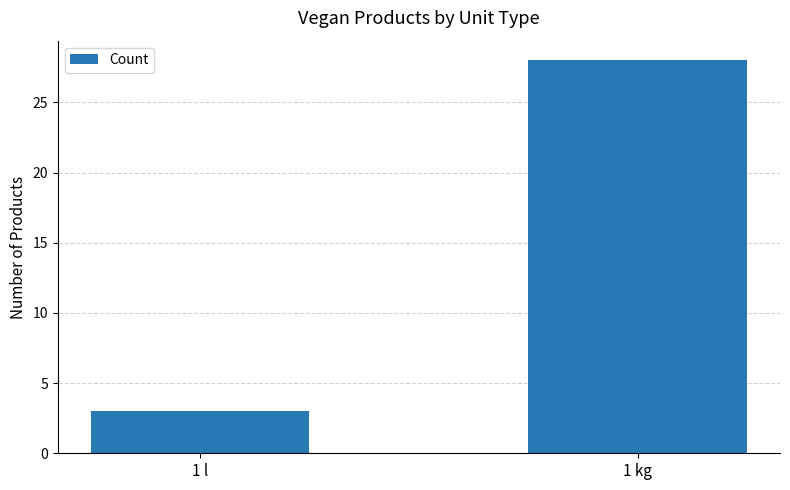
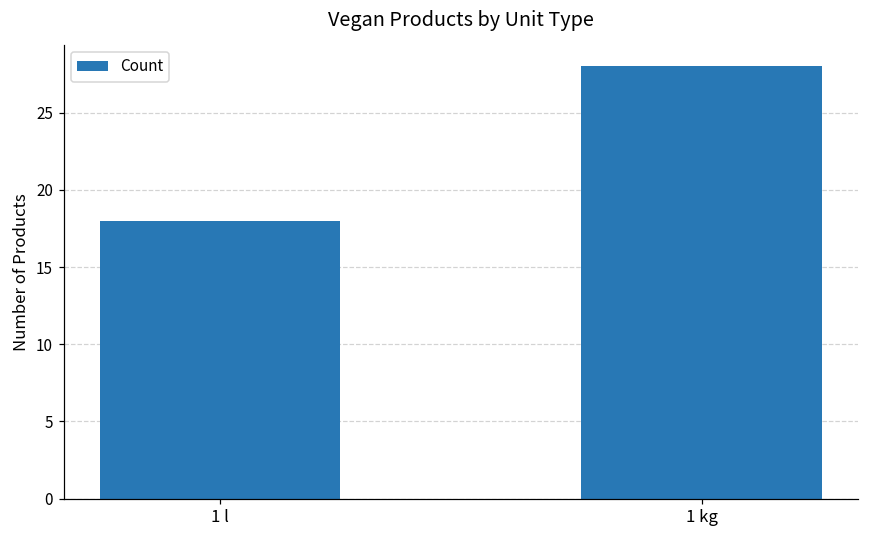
  {
-   "1 l": 3,
+   "1 l": 18,
    "1 kg": 28
  }
